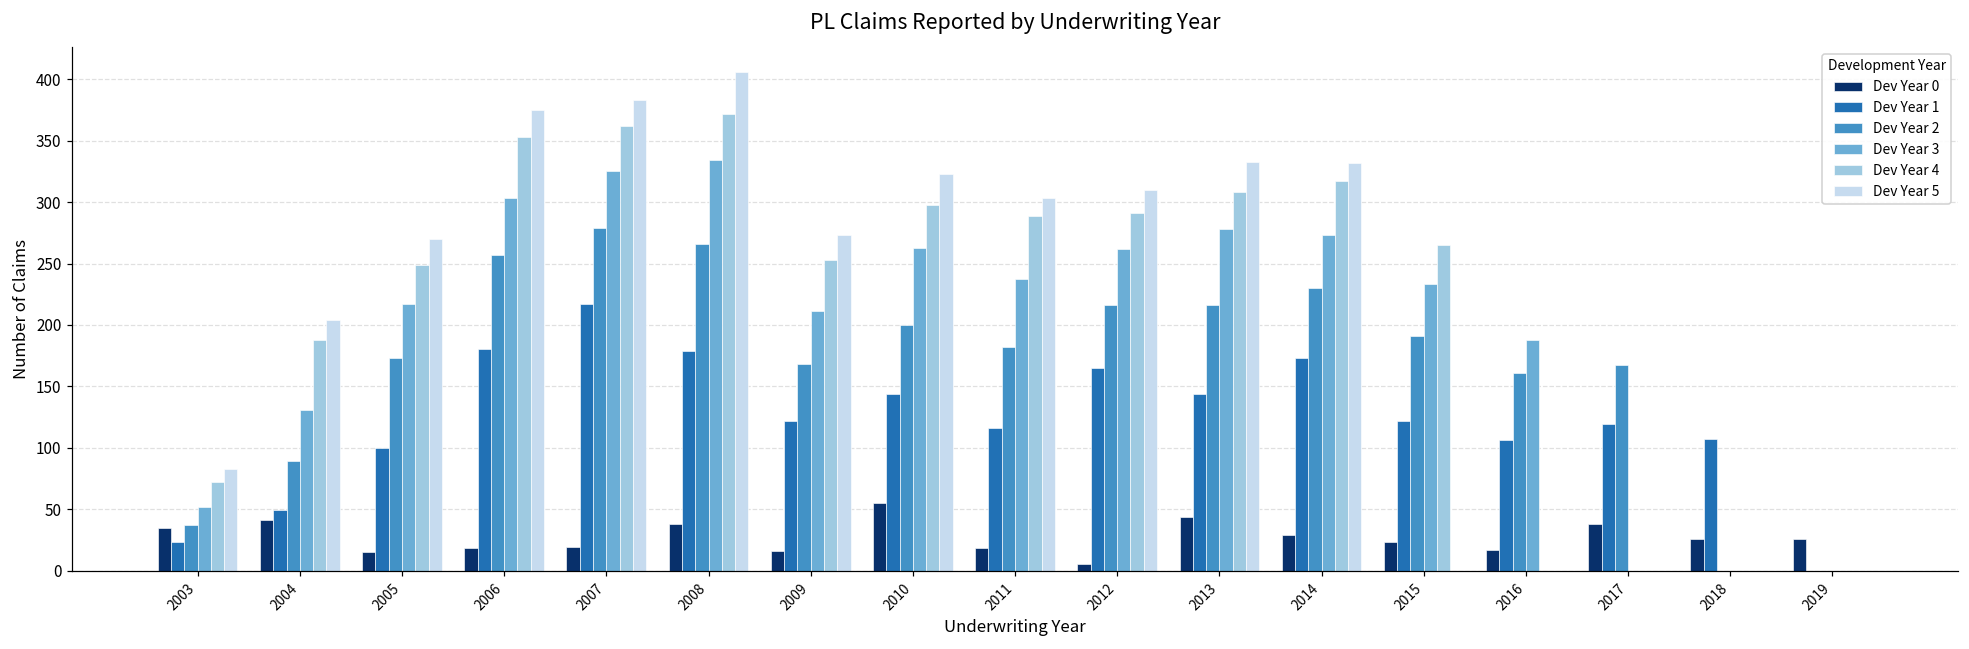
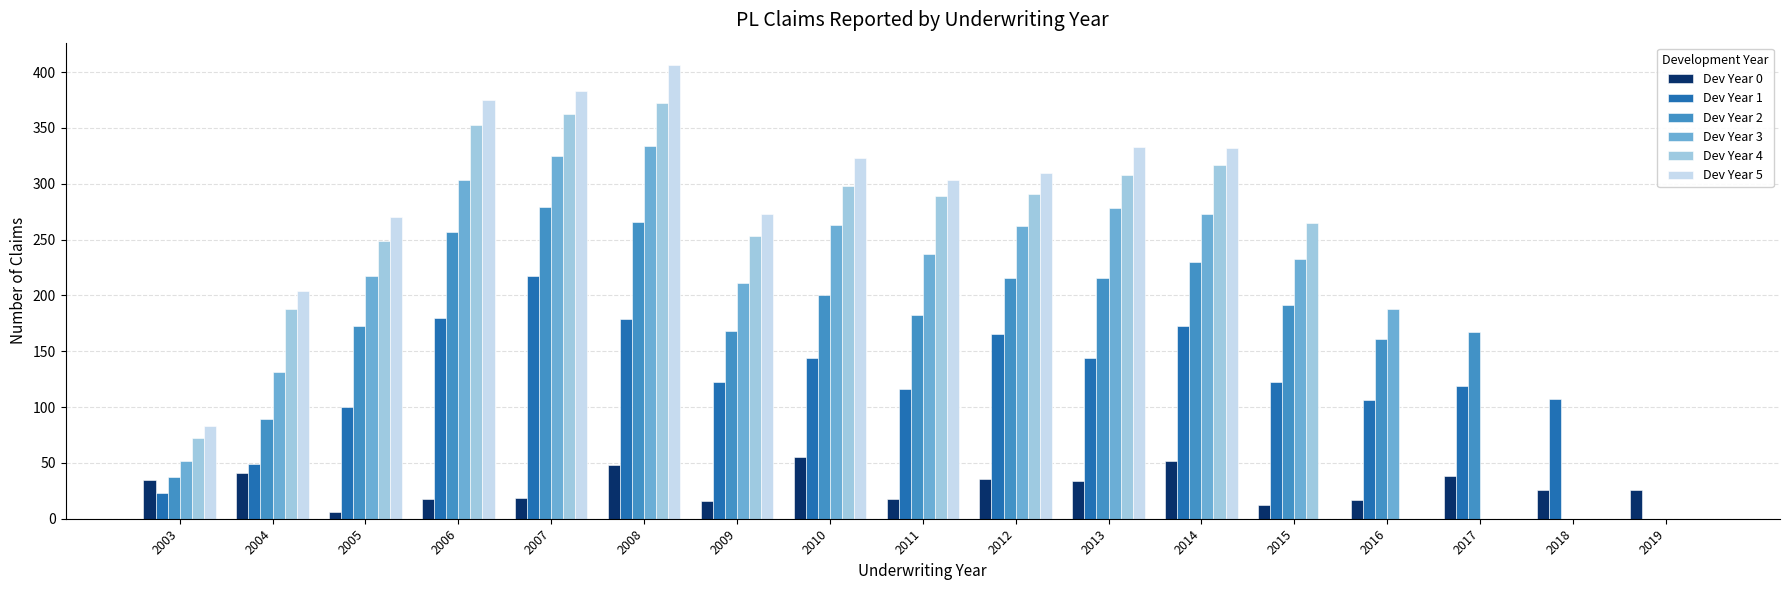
  {
    "Dev Year 0": {
      "2003": 35,
      "2004": 41,
-     "2005": 15,
+     "2005": 6,
      "2006": 18,
      "2007": 19,
-     "2008": 38,
+     "2008": 48,
      "2009": 16,
      "2010": 55,
      "2011": 18,
-     "2012": 5,
-     "2013": 44,
-     "2014": 29,
-     "2015": 23,
+     "2012": 36,
+     "2013": 34,
+     "2014": 52,
+     "2015": 12,
      "2016": 17,
      "2017": 38,
      "2018": 26,
      "2019": 26
    }
  }
